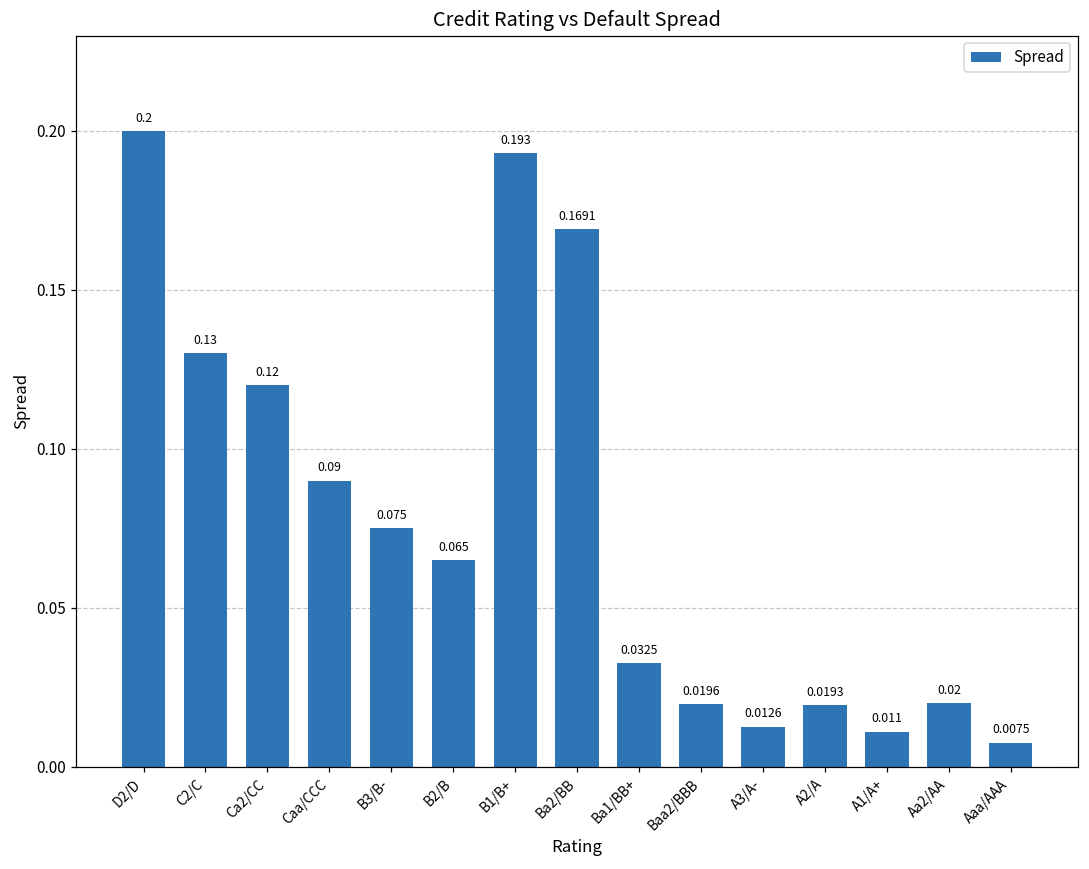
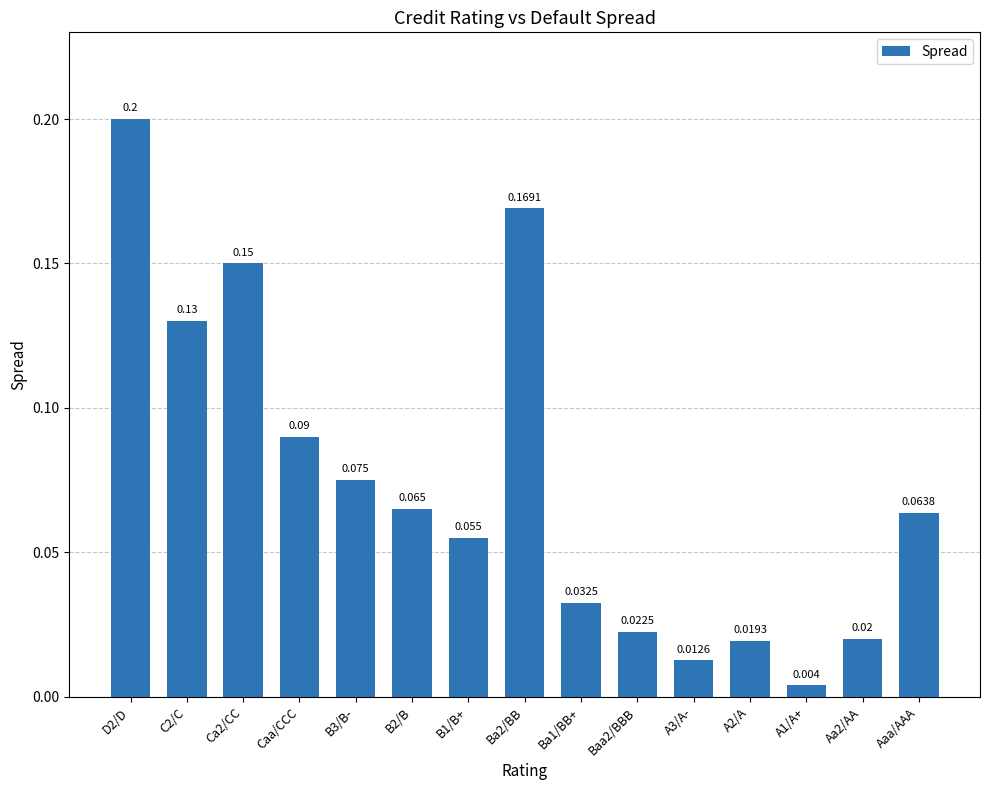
  {
    "D2/D": 0.2,
    "C2/C": 0.13,
-   "Ca2/CC": 0.12,
+   "Ca2/CC": 0.15,
    "Caa/CCC": 0.09,
    "B3/B-": 0.075,
    "B2/B": 0.065,
-   "B1/B+": 0.193,
+   "B1/B+": 0.055,
    "Ba2/BB": 0.1691,
    "Ba1/BB+": 0.0325,
-   "Baa2/BBB": 0.0196,
+   "Baa2/BBB": 0.0225,
    "A3/A-": 0.0126,
    "A2/A": 0.0193,
-   "A1/A+": 0.011,
+   "A1/A+": 0.004,
    "Aa2/AA": 0.02,
-   "Aaa/AAA": 0.0075
+   "Aaa/AAA": 0.0638
  }
